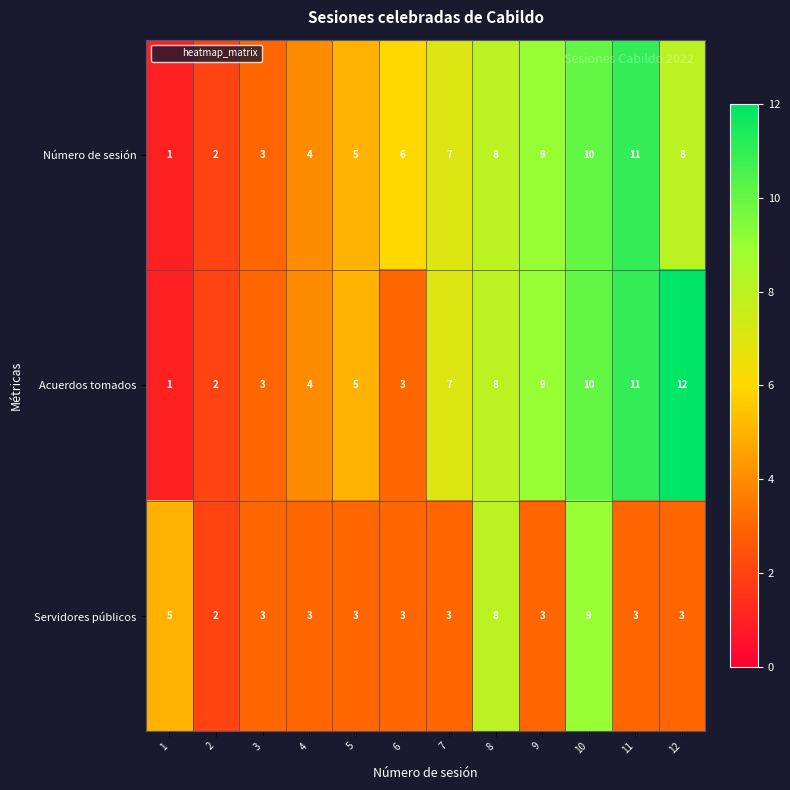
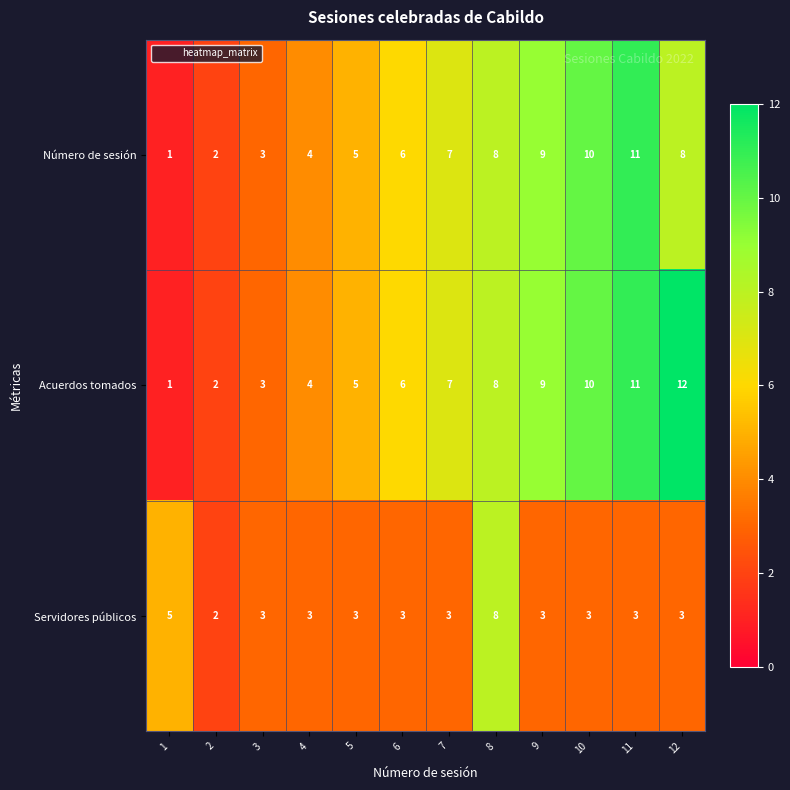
  {
    "Número de sesión": {
      "1": 1,
      "2": 2,
      "3": 3,
      "4": 4,
      "5": 5,
      "6": 6,
      "7": 7,
      "8": 8,
      "9": 9,
      "10": 10,
      "12": 8
    },
    "Acuerdos tomados": {
      "1": 1,
      "2": 2,
      "3": 3,
      "4": 4,
      "5": 5,
-     "6": 3,
+     "6": 6,
      "7": 7,
      "8": 8,
      "9": 9,
      "10": 10,
      "11": 11,
      "12": 12
    },
    "Servidores públicos": {
      "1": 5,
      "2": 2,
      "3": 3,
      "4": 3,
      "5": 3,
      "6": 3,
      "7": 3,
      "8": 8,
      "9": 3,
-     "10": 9,
+     "10": 3,
      "11": 3,
      "12": 3
    }
  }
